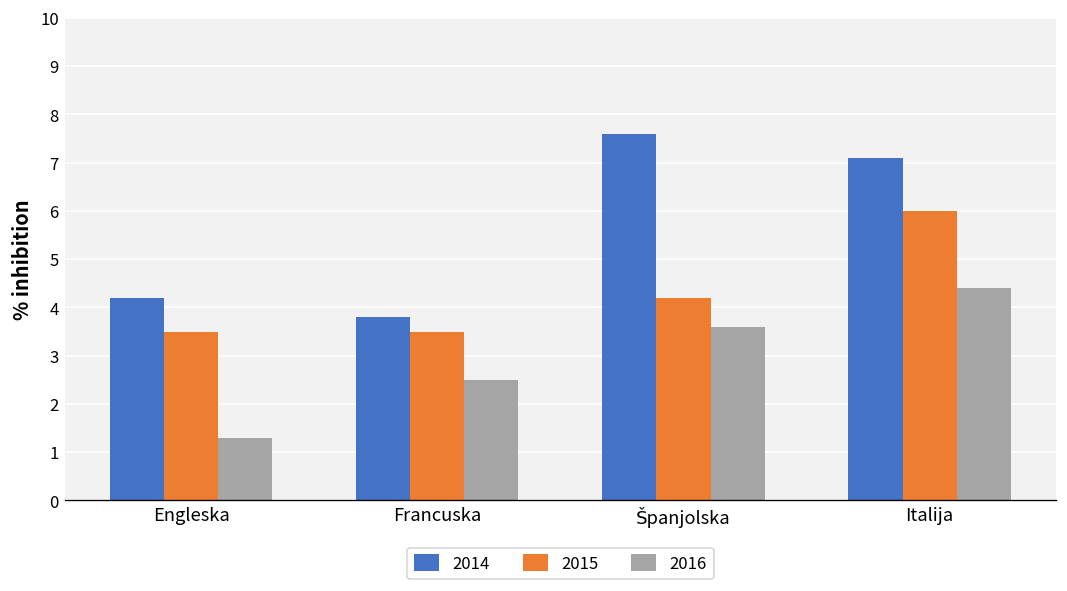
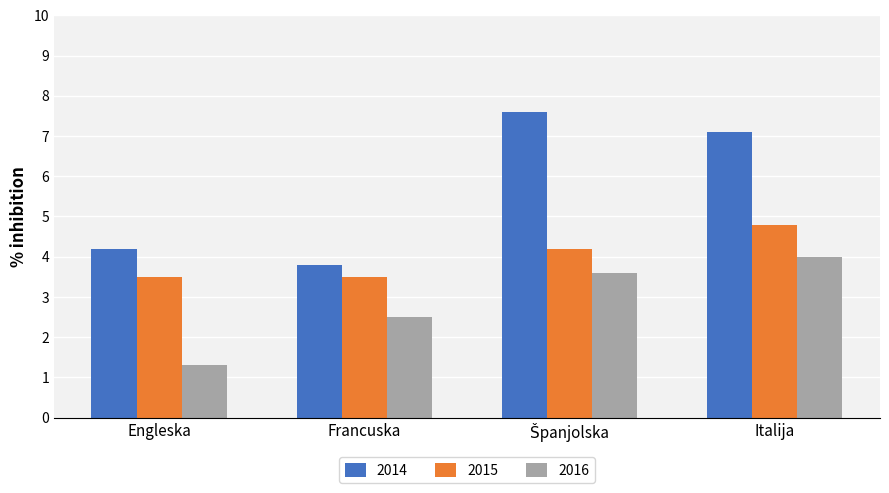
  {
    "2014": {
      "Engleska": 4.2,
      "Francuska": 3.8,
      "Španjolska": 7.6,
      "Italija": 7.1
    },
    "2015": {
      "Engleska": 3.5,
      "Francuska": 3.5,
      "Španjolska": 4.2,
-     "Italija": 6.0
+     "Italija": 4.8
    },
    "2016": {
      "Engleska": 1.3,
      "Francuska": 2.5,
      "Španjolska": 3.6,
-     "Italija": 4.4
+     "Italija": 4.0
    }
  }
